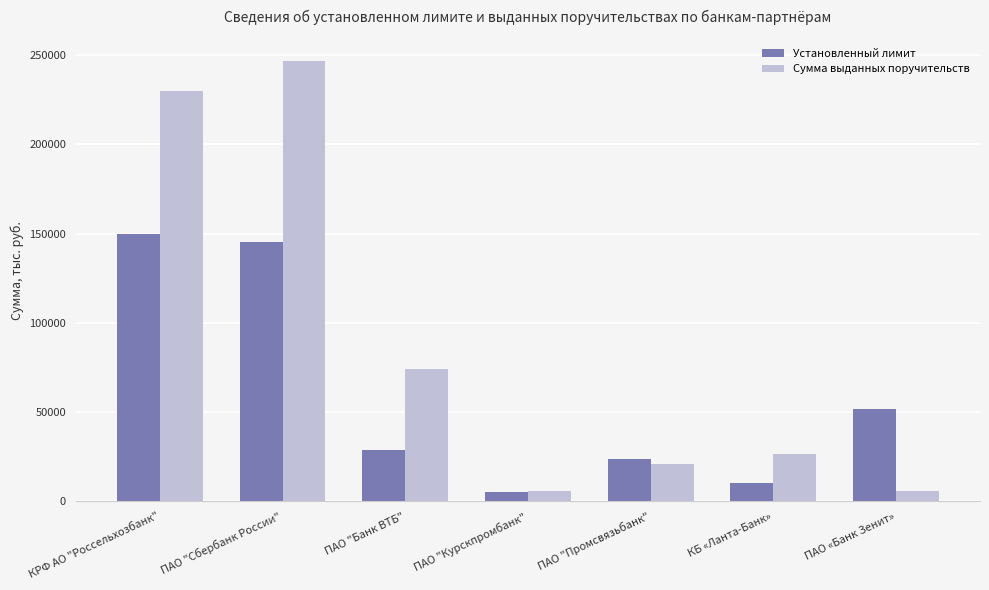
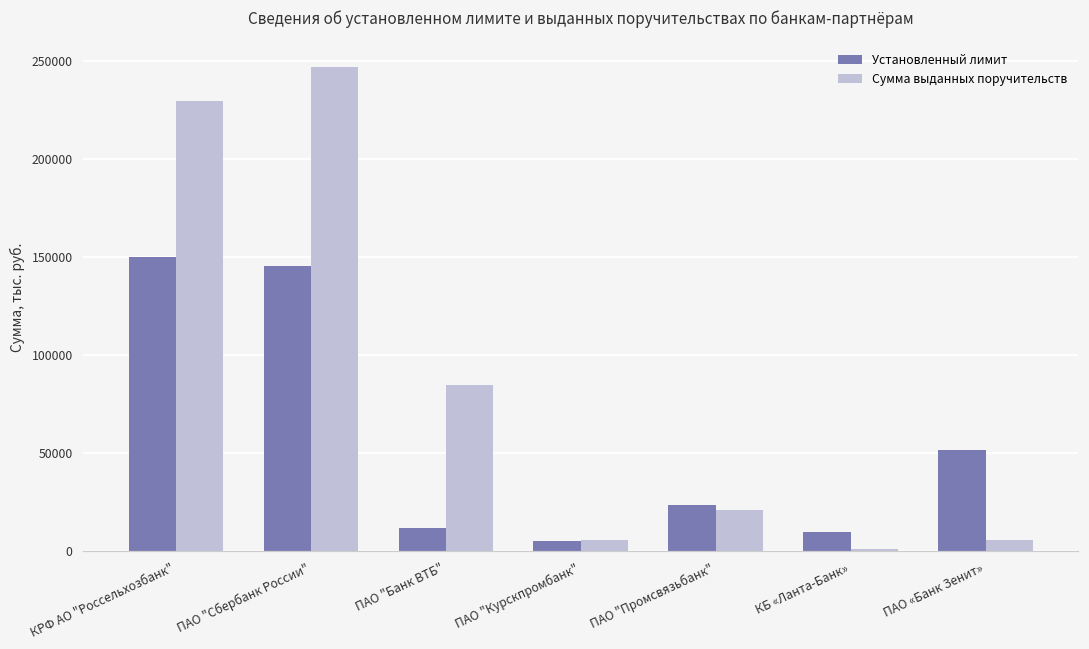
  {
    "Установленный лимит": {
      "КРФ АО \"Россельхозбанк\"": 150000,
      "ПАО \"Сбербанк России\"": 145000,
-     "ПАО \"Банк ВТБ\"": 29000,
+     "ПАО \"Банк ВТБ\"": 12000,
      "ПАО \"Курскпромбанк\"": 5000,
      "ПАО \"Промсвязьбанк\"": 24000,
      "КБ «Ланта-Банк»": 10000,
      "ПАО «Банк Зенит»": 52000
    },
    "Сумма выданных поручительств": {
      "КРФ АО \"Россельхозбанк\"": 230000,
      "ПАО \"Сбербанк России\"": 247000,
-     "ПАО \"Банк ВТБ\"": 74000,
+     "ПАО \"Банк ВТБ\"": 85000,
      "ПАО \"Курскпромбанк\"": 6000,
      "ПАО \"Промсвязьбанк\"": 21000,
-     "КБ «Ланта-Банк»": 26000,
+     "КБ «Ланта-Банк»": 1000,
      "ПАО «Банк Зенит»": 6000
    }
  }
